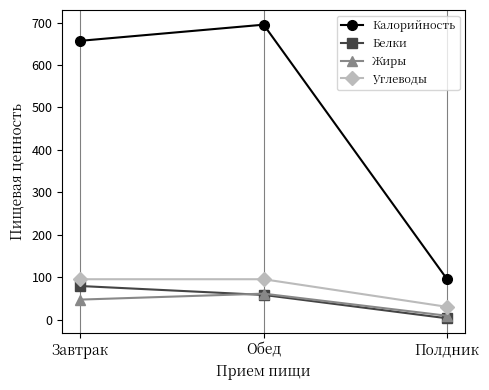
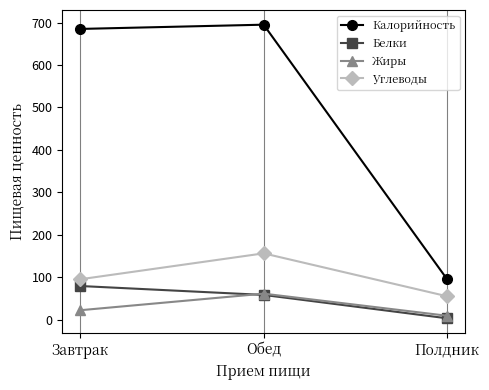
  {
    "Калорийность": {
-     "Завтрак": 660,
+     "Завтрак": 690,
      "Обед": 700,
      "Полдник": 100
    },
    "Белки": {
      "Завтрак": 80,
      "Полдник": 0
    },
    "Жиры": {
-     "Завтрак": 50,
+     "Завтрак": 20,
      "Полдник": 10
    },
    "Углеводы": {
      "Завтрак": 100,
-     "Обед": 100,
-     "Полдник": 30
+     "Обед": 160,
+     "Полдник": 60
    }
  }
